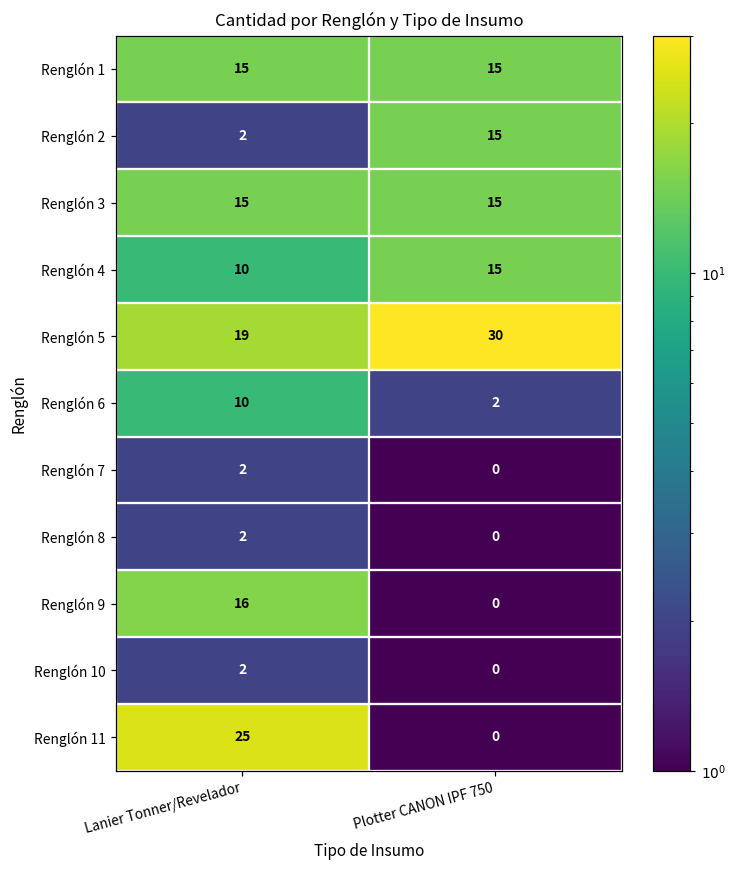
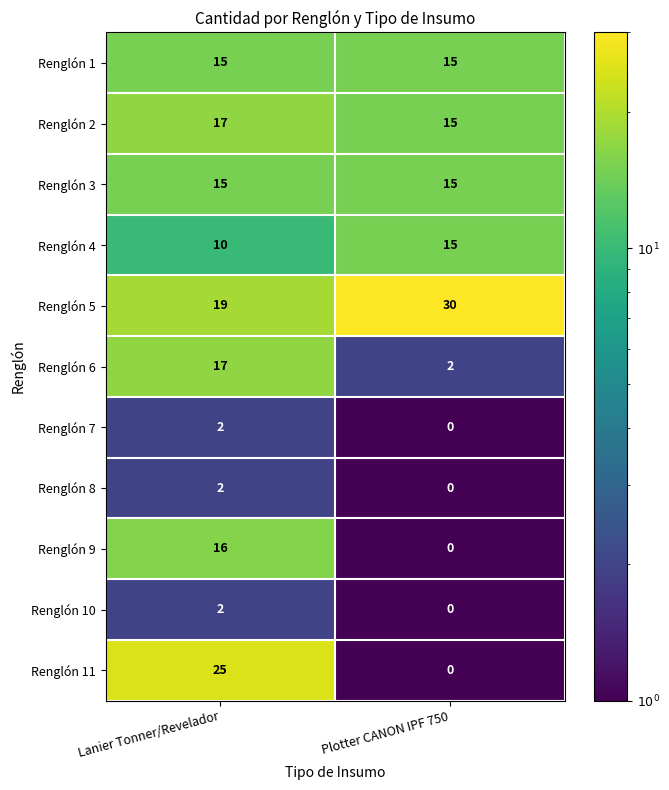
  {
    "Renglón 1": {
      "Lanier Tonner/Revelador": 15,
      "Plotter CANON IPF 750": 15
    },
    "Renglón 2": {
-     "Lanier Tonner/Revelador": 2,
+     "Lanier Tonner/Revelador": 17,
      "Plotter CANON IPF 750": 15
    },
    "Renglón 3": {
      "Lanier Tonner/Revelador": 15,
      "Plotter CANON IPF 750": 15
    },
    "Renglón 4": {
      "Lanier Tonner/Revelador": 10,
      "Plotter CANON IPF 750": 15
    },
    "Renglón 5": {
      "Lanier Tonner/Revelador": 19,
      "Plotter CANON IPF 750": 30
    },
    "Renglón 6": {
-     "Lanier Tonner/Revelador": 10,
+     "Lanier Tonner/Revelador": 17,
      "Plotter CANON IPF 750": 2
    },
    "Renglón 7": {
      "Lanier Tonner/Revelador": 2,
      "Plotter CANON IPF 750": 0
    },
    "Renglón 8": {
      "Lanier Tonner/Revelador": 2,
      "Plotter CANON IPF 750": 0
    },
    "Renglón 9": {
      "Lanier Tonner/Revelador": 16,
      "Plotter CANON IPF 750": 0
    },
    "Renglón 10": {
      "Lanier Tonner/Revelador": 2,
      "Plotter CANON IPF 750": 0
    },
    "Renglón 11": {
      "Lanier Tonner/Revelador": 25,
      "Plotter CANON IPF 750": 0
    }
  }
